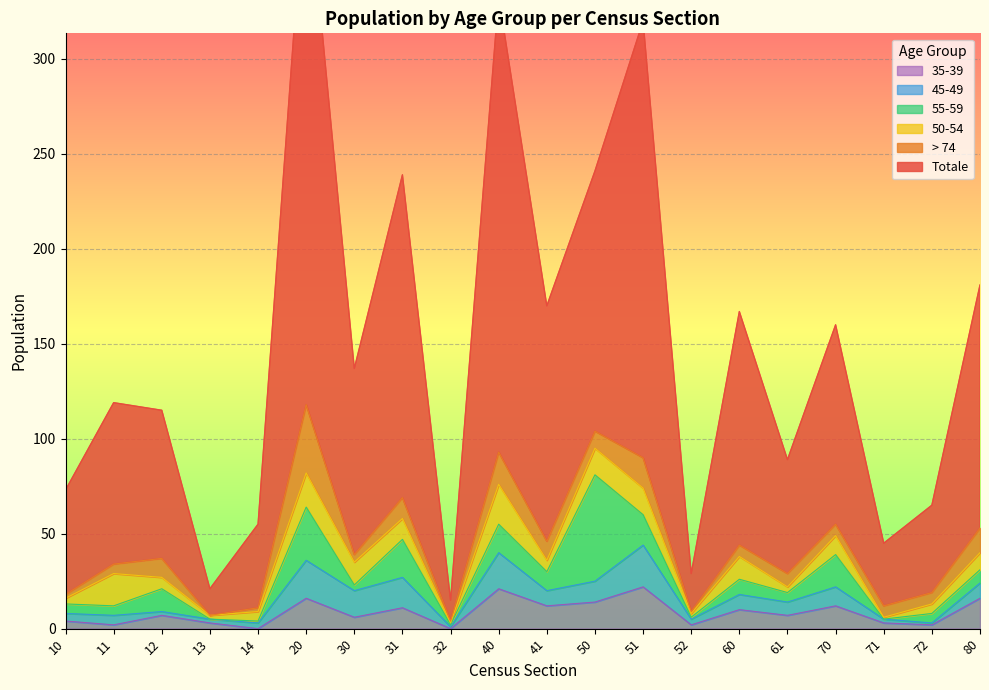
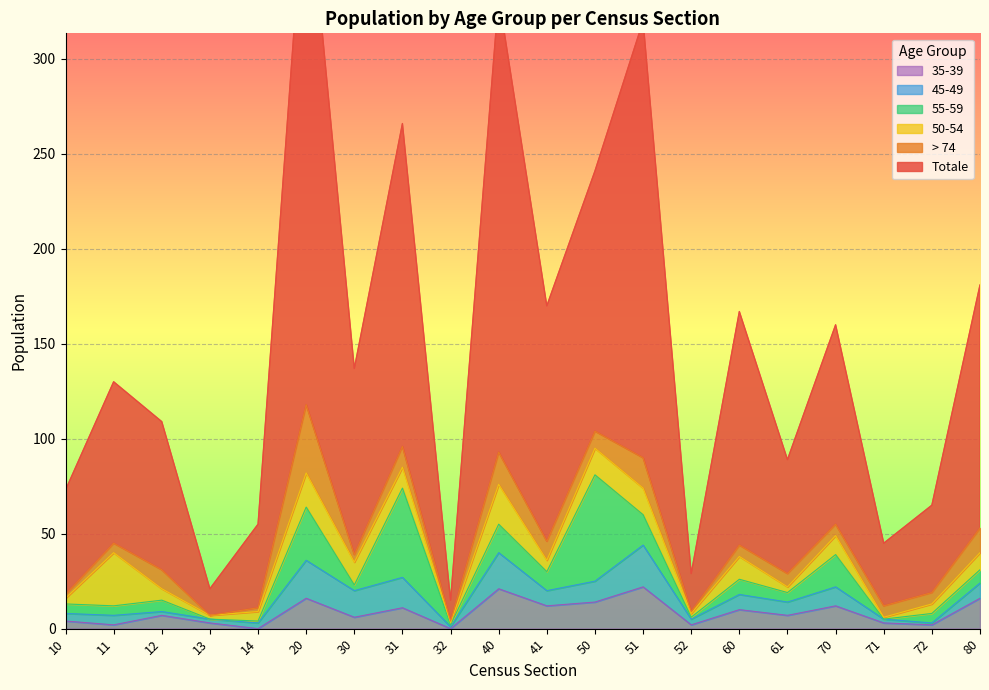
  {
    "35-39": {
      "10": 4,
      "11": 2,
      "12": 7,
      "13": 3,
      "14": 0,
      "20": 16,
      "30": 6,
      "31": 11,
      "40": 21,
      "41": 12,
      "50": 14,
      "51": 22,
      "52": 2,
      "60": 10,
      "61": 7,
      "70": 12,
      "71": 3,
      "80": 16
    },
    "45-49": {
      "10": 4,
      "11": 5,
      "12": 2,
      "20": 20,
      "30": 14,
      "31": 16,
      "40": 19,
      "41": 8,
      "50": 11,
      "51": 22,
      "60": 8,
      "61": 7,
      "70": 10,
      "80": 8
    },
    "55-59": {
      "10": 5,
      "11": 5,
-     "12": 12,
+     "12": 6,
      "20": 28,
      "30": 3,
-     "31": 20,
+     "31": 47,
      "40": 15,
      "41": 10,
      "50": 56,
      "51": 16,
      "60": 8,
      "61": 5,
      "70": 17,
      "72": 5,
      "80": 7
    },
    "50-54": {
      "10": 3,
-     "11": 17,
+     "11": 28,
      "12": 6,
      "14": 5,
      "20": 18,
      "30": 12,
      "31": 11,
      "40": 21,
      "41": 6,
      "50": 14,
      "51": 14,
      "60": 12,
      "61": 3,
      "70": 10,
      "72": 5,
      "80": 9
    }
  }
